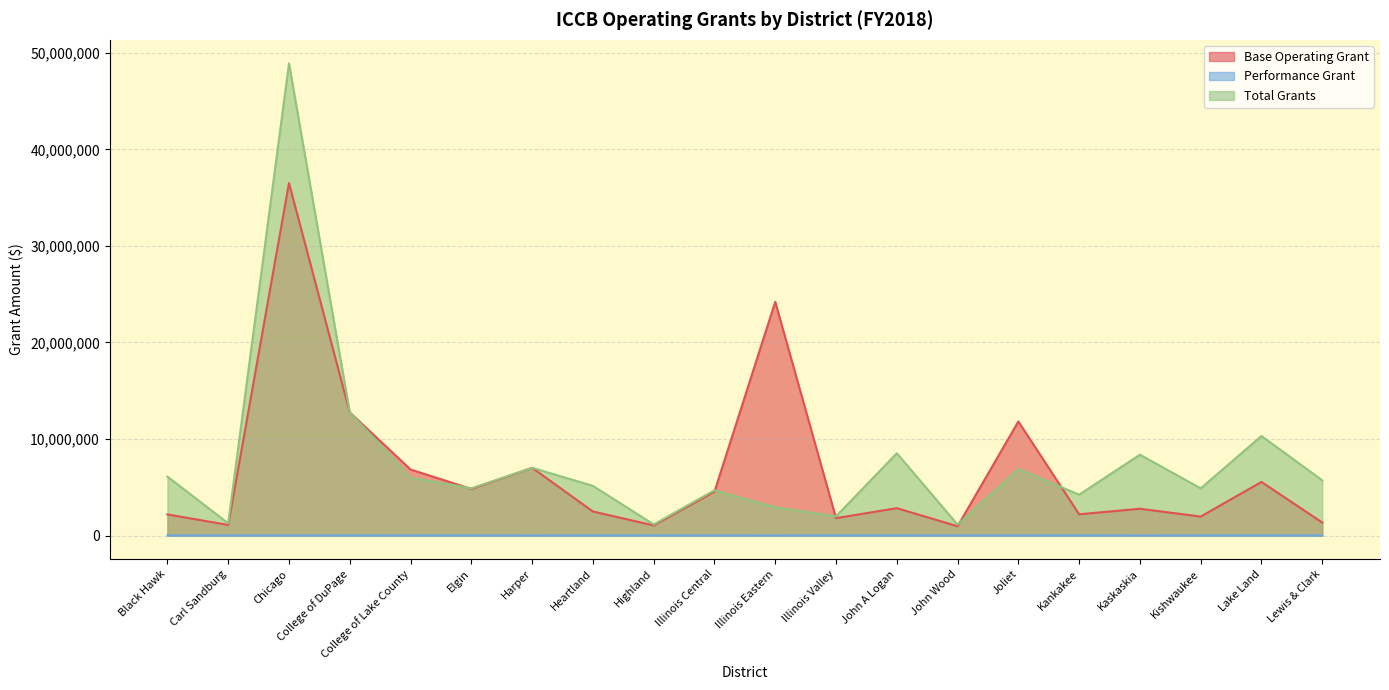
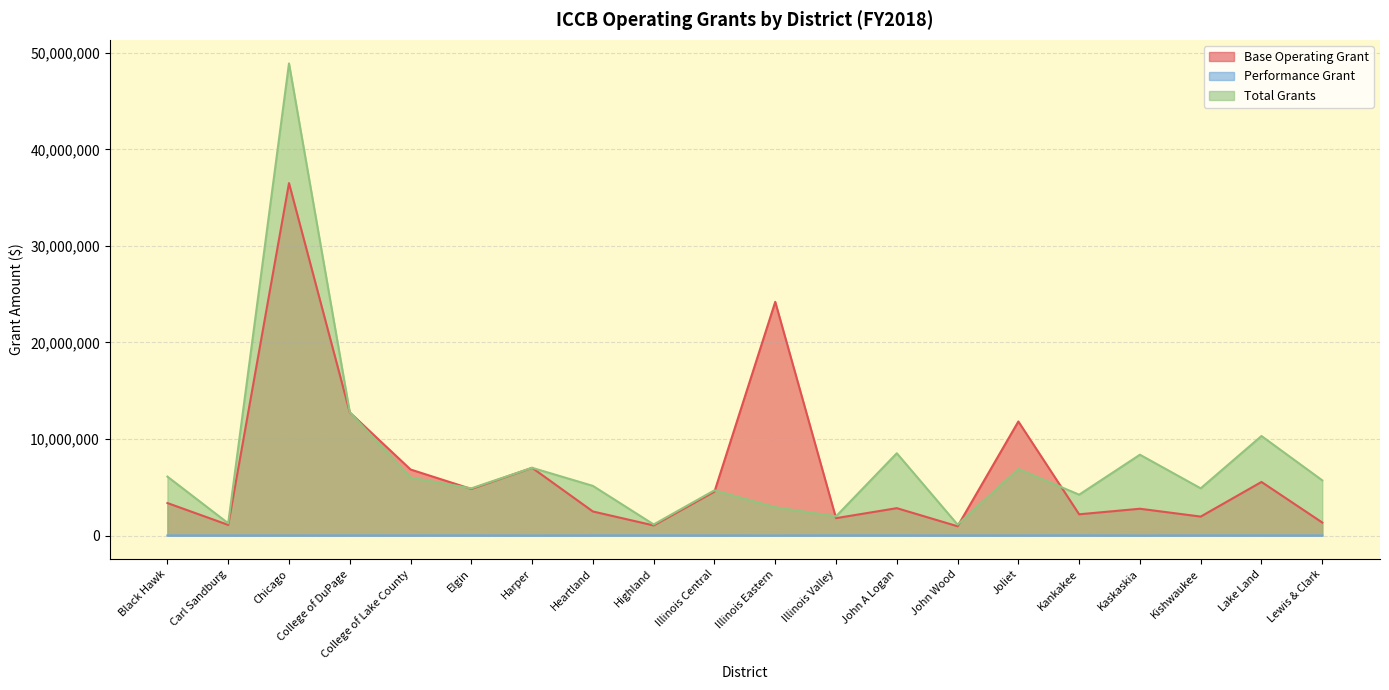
  {
    "Base Operating Grant": {
-     "Black Hawk": "2,000,000",
+     "Black Hawk": "3,000,000",
      "Chicago": "37,000,000",
      "College of Lake County": "7,000,000",
      "Heartland": "2,000,000",
      "Illinois Eastern": "24,000,000",
      "John A Logan": "3,000,000",
      "Joliet": "12,000,000",
      "Kankakee": "2,000,000",
      "Kaskaskia": "3,000,000",
      "Kishwaukee": "2,000,000",
      "Lake Land": "6,000,000",
      "Lewis & Clark": "1,000,000"
    },
    "Performance Grant": {
      "Black Hawk": "0",
      "Carl Sandburg": "0",
      "Chicago": "0",
      "College of DuPage": "0",
      "College of Lake County": "0",
      "Elgin": "0",
      "Harper": "0",
      "Heartland": "0",
      "Highland": "0",
      "Illinois Central": "0",
      "Illinois Eastern": "0",
      "Illinois Valley": "0",
      "John A Logan": "0",
      "John Wood": "0",
      "Joliet": "0",
      "Kankakee": "0",
      "Kaskaskia": "0",
      "Kishwaukee": "0",
      "Lake Land": "0",
      "Lewis & Clark": "0"
    },
    "Total Grants": {
      "Black Hawk": "6,000,000",
      "Chicago": "49,000,000",
      "College of Lake County": "6,000,000",
      "Heartland": "5,000,000",
      "Illinois Eastern": "3,000,000",
      "John A Logan": "9,000,000",
      "Joliet": "7,000,000",
      "Kankakee": "4,000,000",
      "Kaskaskia": "8,000,000",
      "Kishwaukee": "5,000,000",
      "Lake Land": "10,000,000",
      "Lewis & Clark": "6,000,000"
    }
  }
